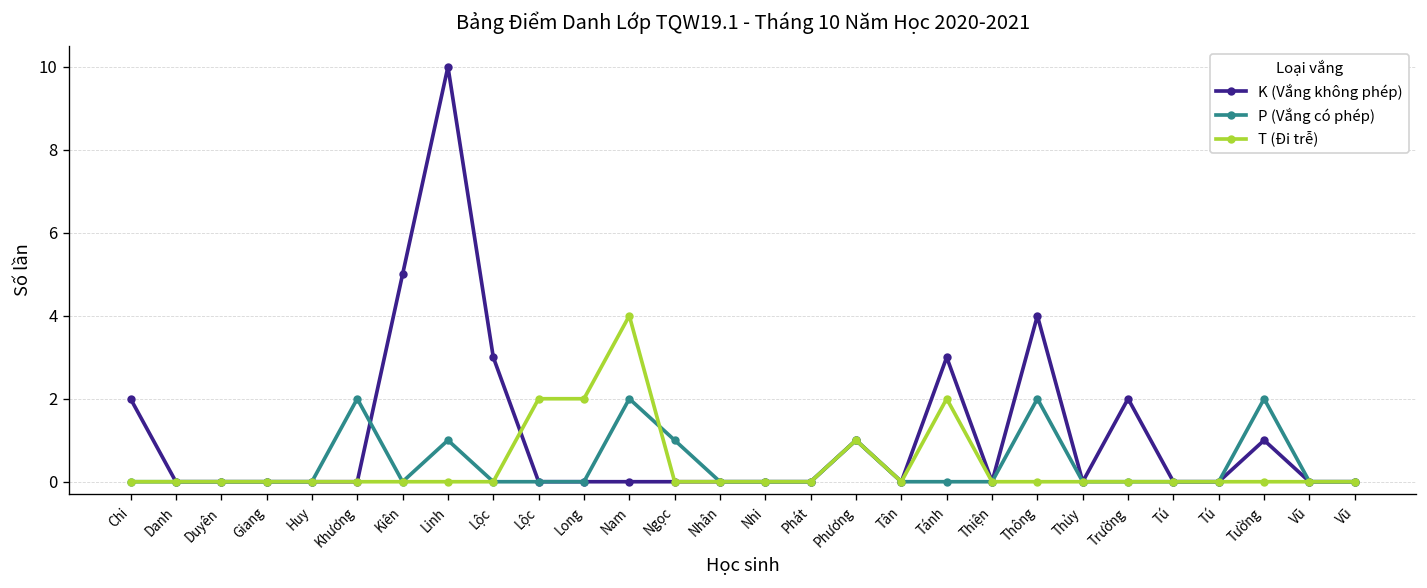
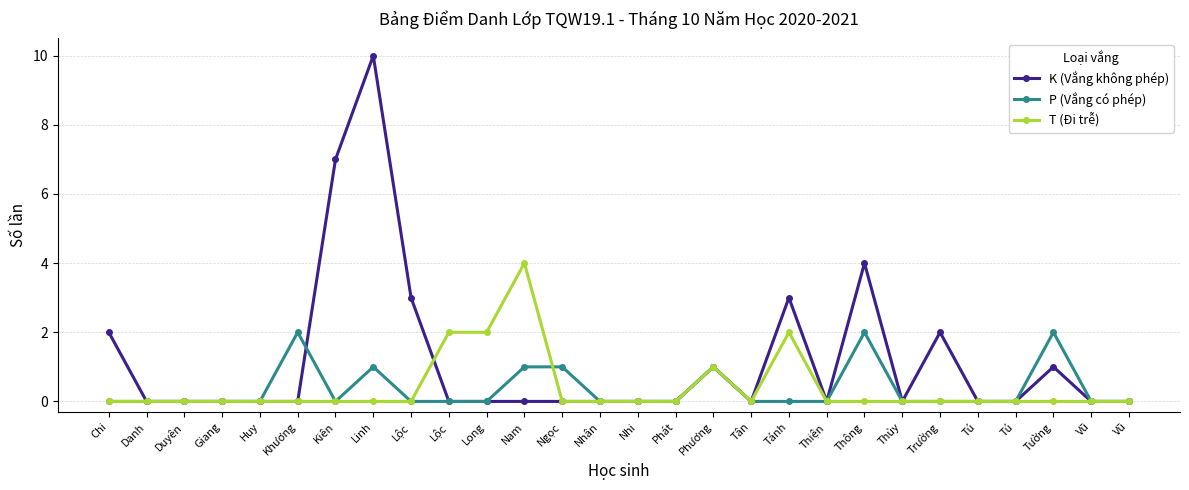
  {
    "K (Vắng không phép)": {
      "Chi": 2,
-     "Kiên": 5,
+     "Kiên": 7,
      "Linh": 10,
      "Nam": 0,
      "Tánh": 3,
      "Thông": 4,
      "Trường": 2,
      "Tường": 1
    },
    "P (Vắng có phép)": {
      "Khương": 2,
      "Linh": 1,
-     "Nam": 2,
+     "Nam": 1,
      "Ngọc": 1,
      "Tánh": 0,
      "Thông": 2,
      "Tường": 2
    },
    "T (Đi trễ)": {
      "Linh": 0,
      "Long": 2,
      "Nam": 4,
      "Tánh": 2,
      "Thông": 0,
      "Tường": 0
    }
  }
